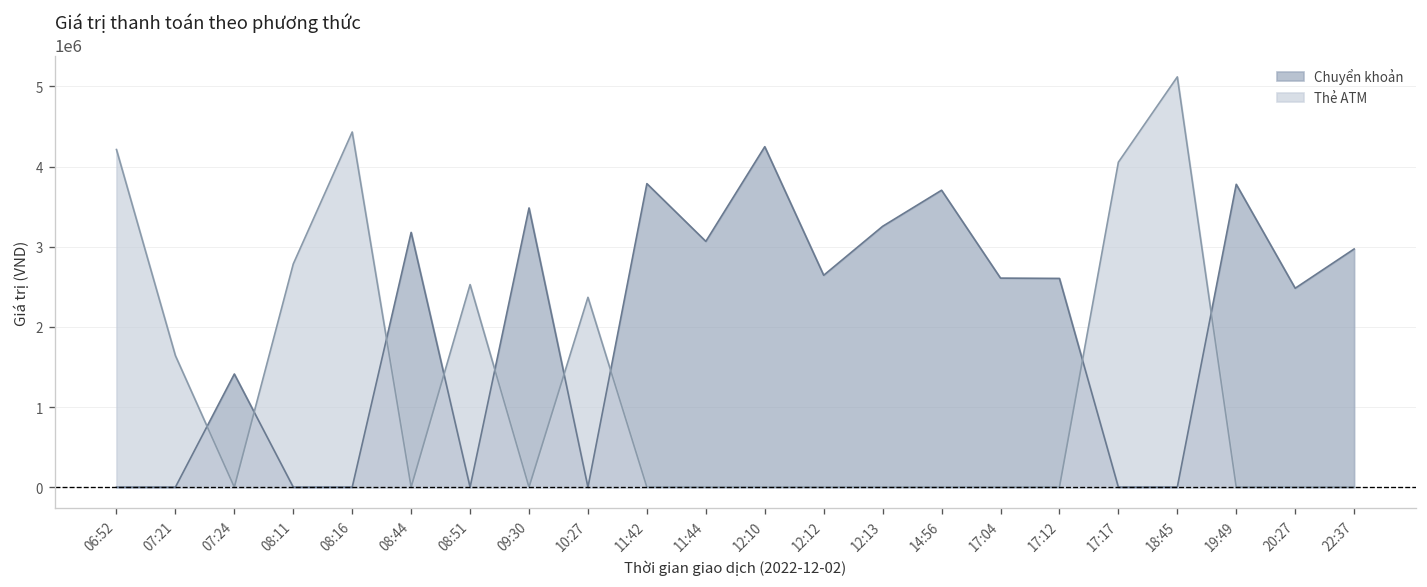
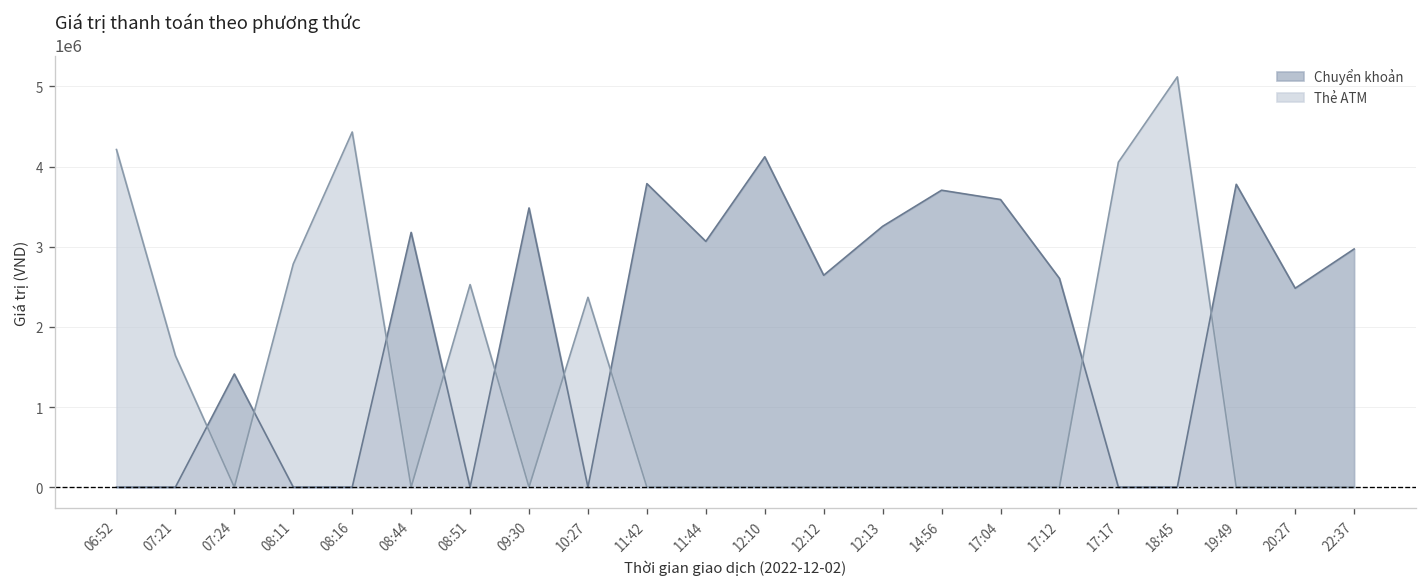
  {
    "Chuyển khoản": {
      "06:52": 0,
      "07:21": 0,
      "07:24": 1400000,
      "08:11": 0,
      "08:16": 0,
      "08:44": 3200000,
      "08:51": 0,
      "09:30": 3500000,
      "10:27": 0,
      "11:42": 3800000,
      "11:44": 3100000,
-     "12:10": 4200000,
+     "12:10": 4100000,
      "12:12": 2600000,
      "12:13": 3300000,
      "14:56": 3700000,
-     "17:04": 2600000,
+     "17:04": 3600000,
      "17:12": 2600000,
      "17:17": 0,
      "18:45": 0,
      "19:49": 3800000,
      "20:27": 2500000,
      "22:37": 3000000
    },
    "Thẻ ATM": {
      "06:52": 4200000,
      "07:21": 1600000,
      "07:24": 0,
      "08:11": 2800000,
      "08:16": 4400000,
      "08:44": 0,
      "08:51": 2500000,
      "09:30": 0,
      "10:27": 2400000,
      "11:42": 0,
      "11:44": 0,
      "12:10": 0,
      "12:12": 0,
      "12:13": 0,
      "14:56": 0,
      "17:04": 0,
      "17:12": 0,
      "17:17": 4100000,
      "18:45": 5100000,
      "19:49": 0,
      "20:27": 0,
      "22:37": 0
    }
  }
